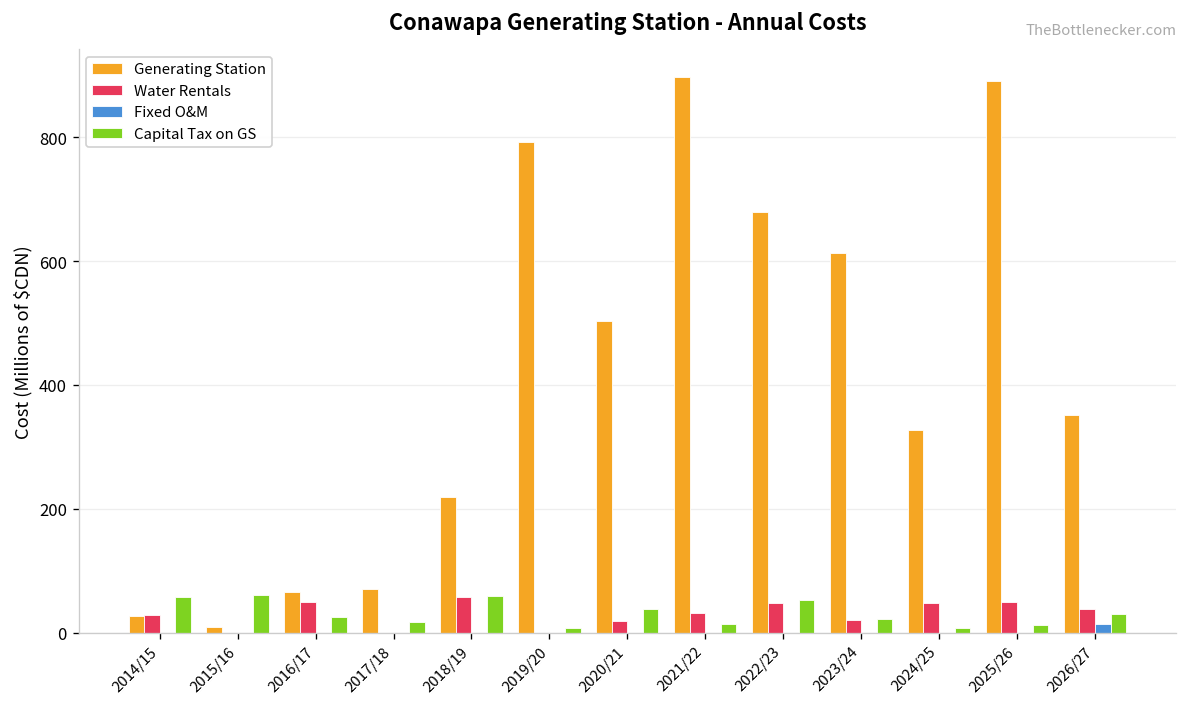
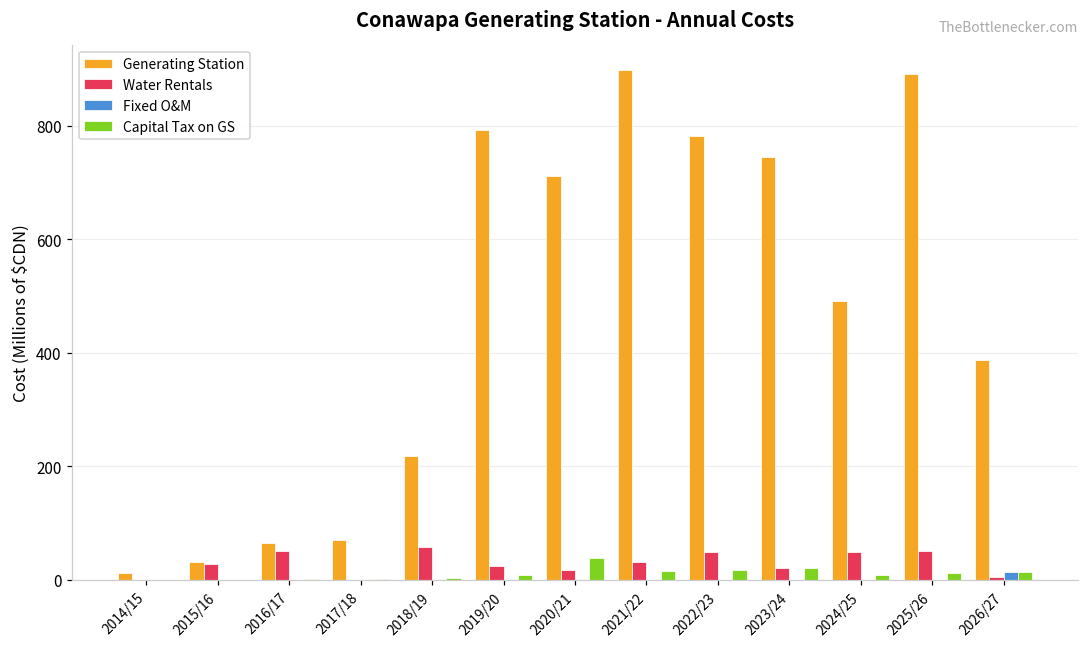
  {
    "Generating Station": {
-     "2014/15": 30,
-     "2015/16": 10,
+     "2014/15": 10,
+     "2015/16": 30,
      "2016/17": 60,
      "2017/18": 70,
      "2018/19": 220,
      "2019/20": 790,
-     "2020/21": 500,
+     "2020/21": 710,
      "2021/22": 900,
-     "2022/23": 680,
-     "2023/24": 610,
-     "2024/25": 330,
+     "2022/23": 780,
+     "2023/24": 740,
+     "2024/25": 490,
      "2025/26": 890,
-     "2026/27": 350
+     "2026/27": 390
    },
    "Water Rentals": {
-     "2014/15": 30,
-     "2015/16": 0,
+     "2014/15": 0,
+     "2015/16": 30,
      "2016/17": 50,
      "2017/18": 0,
      "2018/19": 60,
-     "2019/20": 0,
+     "2019/20": 20,
      "2020/21": 20,
      "2021/22": 30,
      "2022/23": 50,
      "2023/24": 20,
      "2024/25": 50,
      "2025/26": 50,
-     "2026/27": 40
+     "2026/27": 10
    },
    "Fixed O&M": {
      "2014/15": 0,
      "2015/16": 0,
      "2016/17": 0,
      "2017/18": 0,
      "2018/19": 0,
      "2019/20": 0,
      "2020/21": 0,
      "2021/22": 0,
      "2022/23": 0,
      "2023/24": 0,
      "2024/25": 0,
      "2025/26": 0,
      "2026/27": 10
    },
    "Capital Tax on GS": {
-     "2014/15": 60,
-     "2015/16": 60,
-     "2016/17": 30,
-     "2017/18": 20,
-     "2018/19": 60,
+     "2014/15": 0,
+     "2015/16": 0,
+     "2016/17": 0,
+     "2017/18": 0,
+     "2018/19": 0,
      "2019/20": 10,
      "2020/21": 40,
      "2021/22": 10,
-     "2022/23": 50,
+     "2022/23": 20,
      "2023/24": 20,
      "2024/25": 10,
      "2025/26": 10,
-     "2026/27": 30
+     "2026/27": 10
    }
  }
